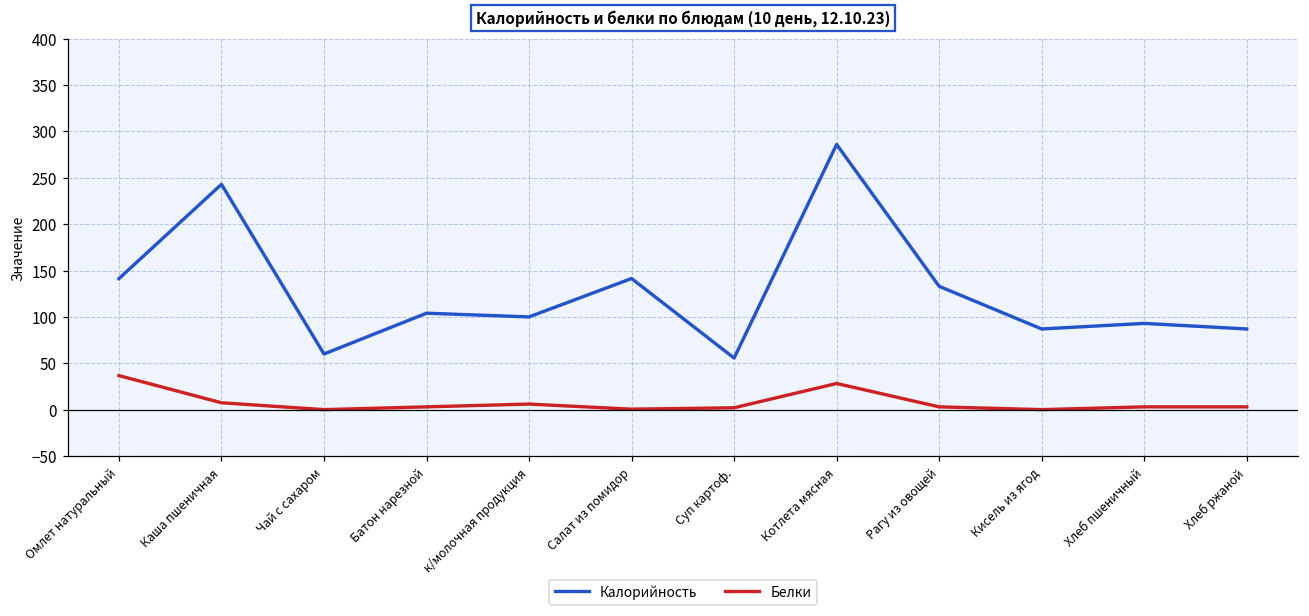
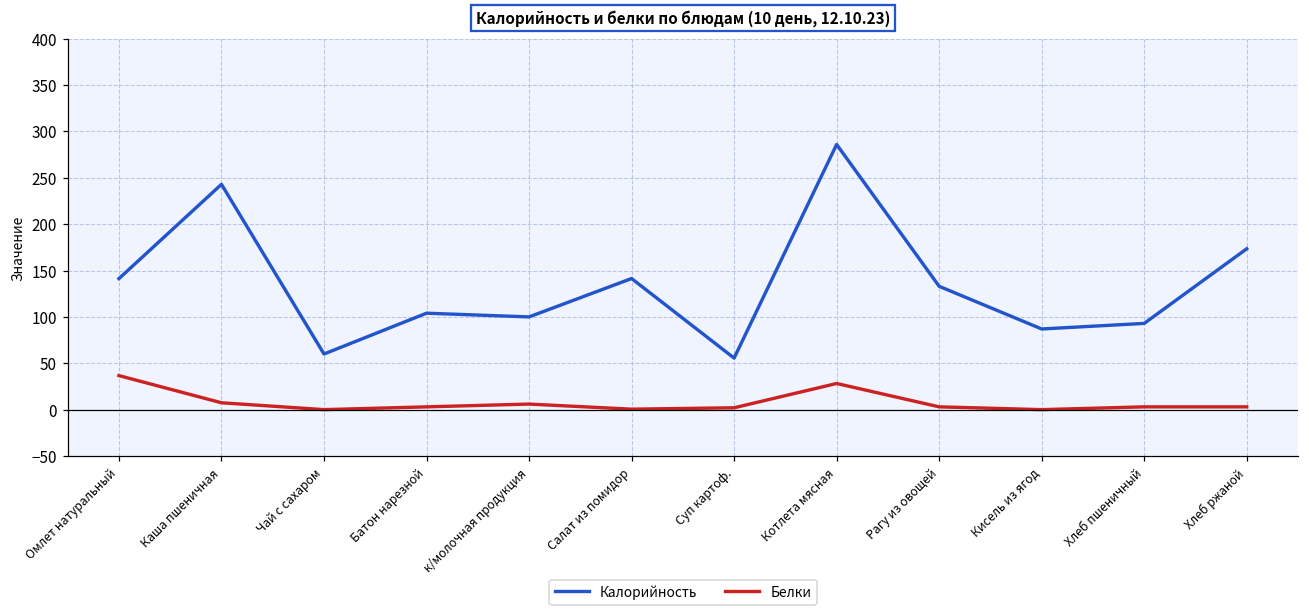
  {
    "Калорийность": {
      "Омлет натуральный": 140,
      "Каша пшеничная": 240,
      "Чай с сахаром": 60,
      "Батон нарезной": 100,
      "к/молочная продукция": 100,
      "Салат из помидор": 140,
      "Суп картоф.": 60,
      "Котлета мясная": 290,
      "Рагу из овощей": 130,
      "Кисель из ягод": 90,
      "Хлеб пшеничный": 90,
-     "Хлеб ржаной": 90
+     "Хлеб ржаной": 170
    },
    "Белки": {
      "Омлет натуральный": 40,
      "Каша пшеничная": 10,
      "Чай с сахаром": 0,
      "Батон нарезной": 0,
      "к/молочная продукция": 10,
      "Салат из помидор": 0,
      "Суп картоф.": 0,
      "Котлета мясная": 30,
      "Рагу из овощей": 0,
      "Кисель из ягод": 0,
      "Хлеб пшеничный": 0,
      "Хлеб ржаной": 0
    }
  }
